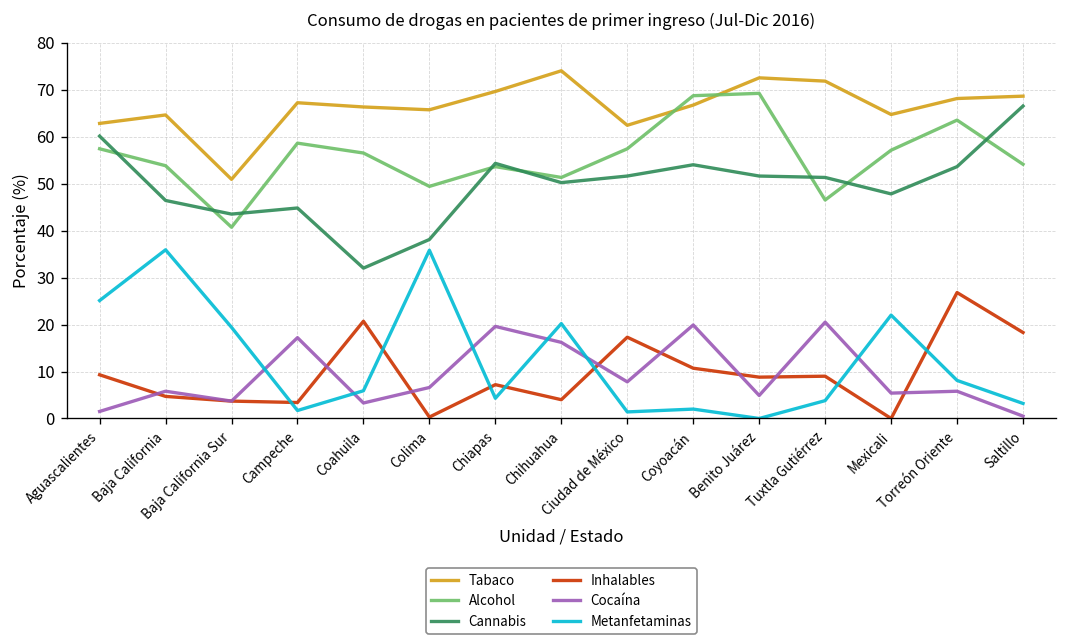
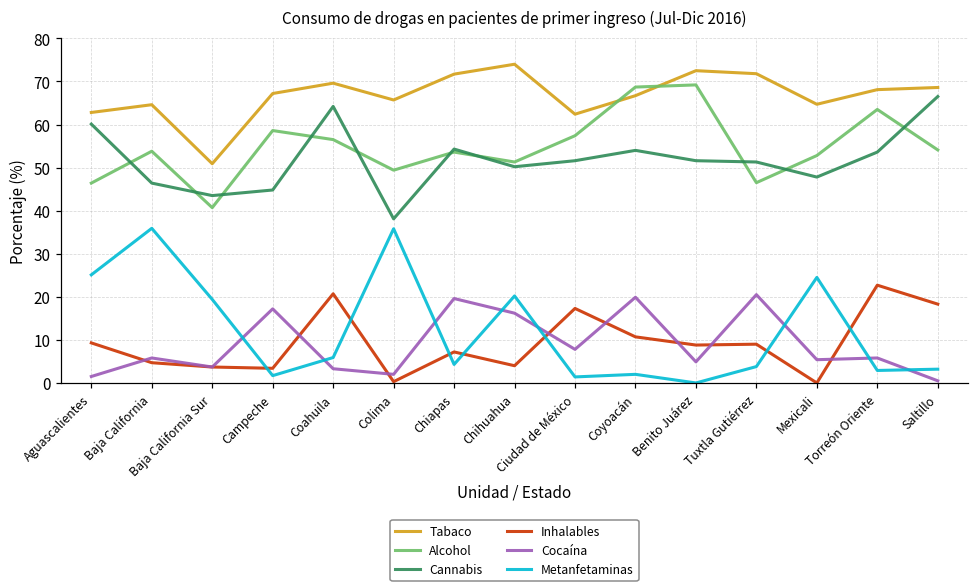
  {
    "Tabaco": {
      "Aguascalientes": 63,
      "Baja California": 65,
      "Baja California Sur": 51,
      "Campeche": 67,
-     "Coahuila": 66,
+     "Coahuila": 70,
      "Colima": 66,
-     "Chiapas": 70,
+     "Chiapas": 72,
      "Chihuahua": 74,
      "Ciudad de México": 62,
      "Coyoacán": 67,
      "Benito Juárez": 73,
      "Tuxtla Gutiérrez": 72,
      "Mexicali": 65,
      "Torreón Oriente": 68,
      "Saltillo": 69
    },
    "Alcohol": {
-     "Aguascalientes": 57,
+     "Aguascalientes": 46,
      "Baja California": 54,
      "Baja California Sur": 41,
      "Campeche": 59,
      "Coahuila": 57,
      "Colima": 49,
      "Chiapas": 54,
      "Chihuahua": 51,
      "Ciudad de México": 57,
      "Coyoacán": 69,
      "Benito Juárez": 69,
      "Tuxtla Gutiérrez": 47,
-     "Mexicali": 57,
+     "Mexicali": 53,
      "Torreón Oriente": 64,
      "Saltillo": 54
    },
    "Cannabis": {
      "Aguascalientes": 60,
      "Baja California": 46,
      "Baja California Sur": 44,
      "Campeche": 45,
-     "Coahuila": 32,
+     "Coahuila": 64,
      "Colima": 38,
      "Chiapas": 54,
      "Chihuahua": 50,
      "Ciudad de México": 52,
      "Coyoacán": 54,
      "Benito Juárez": 52,
      "Tuxtla Gutiérrez": 51,
      "Mexicali": 48,
      "Torreón Oriente": 54,
      "Saltillo": 67
    },
    "Inhalables": {
      "Aguascalientes": 9,
      "Baja California": 5,
      "Campeche": 3,
      "Coahuila": 21,
      "Colima": 0,
      "Chiapas": 7,
      "Chihuahua": 4,
      "Ciudad de México": 17,
      "Coyoacán": 11,
      "Benito Juárez": 9,
      "Tuxtla Gutiérrez": 9,
      "Mexicali": 0,
-     "Torreón Oriente": 27,
+     "Torreón Oriente": 23,
      "Saltillo": 18
    },
    "Cocaína": {
      "Aguascalientes": 2,
      "Baja California": 6,
      "Campeche": 17,
      "Coahuila": 3,
-     "Colima": 7,
+     "Colima": 2,
      "Chiapas": 20,
      "Chihuahua": 16,
      "Ciudad de México": 8,
      "Coyoacán": 20,
      "Benito Juárez": 5,
      "Tuxtla Gutiérrez": 21,
      "Mexicali": 5,
      "Torreón Oriente": 6,
      "Saltillo": 1
    },
    "Metanfetaminas": {
      "Aguascalientes": 25,
      "Baja California": 36,
      "Baja California Sur": 19,
      "Campeche": 2,
      "Coahuila": 6,
      "Colima": 36,
      "Chiapas": 4,
      "Chihuahua": 20,
      "Ciudad de México": 1,
      "Coyoacán": 2,
      "Benito Juárez": 0,
      "Tuxtla Gutiérrez": 4,
-     "Mexicali": 22,
-     "Torreón Oriente": 8,
+     "Mexicali": 25,
+     "Torreón Oriente": 3,
      "Saltillo": 3
    }
  }
